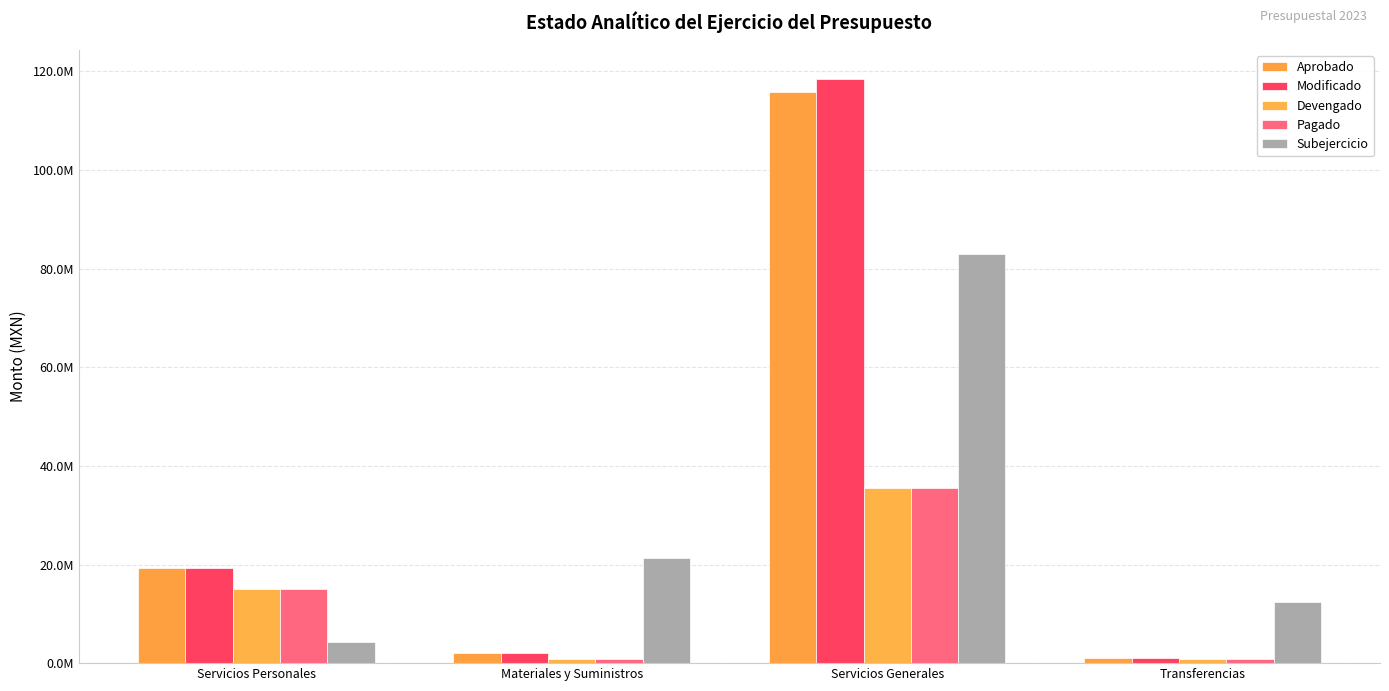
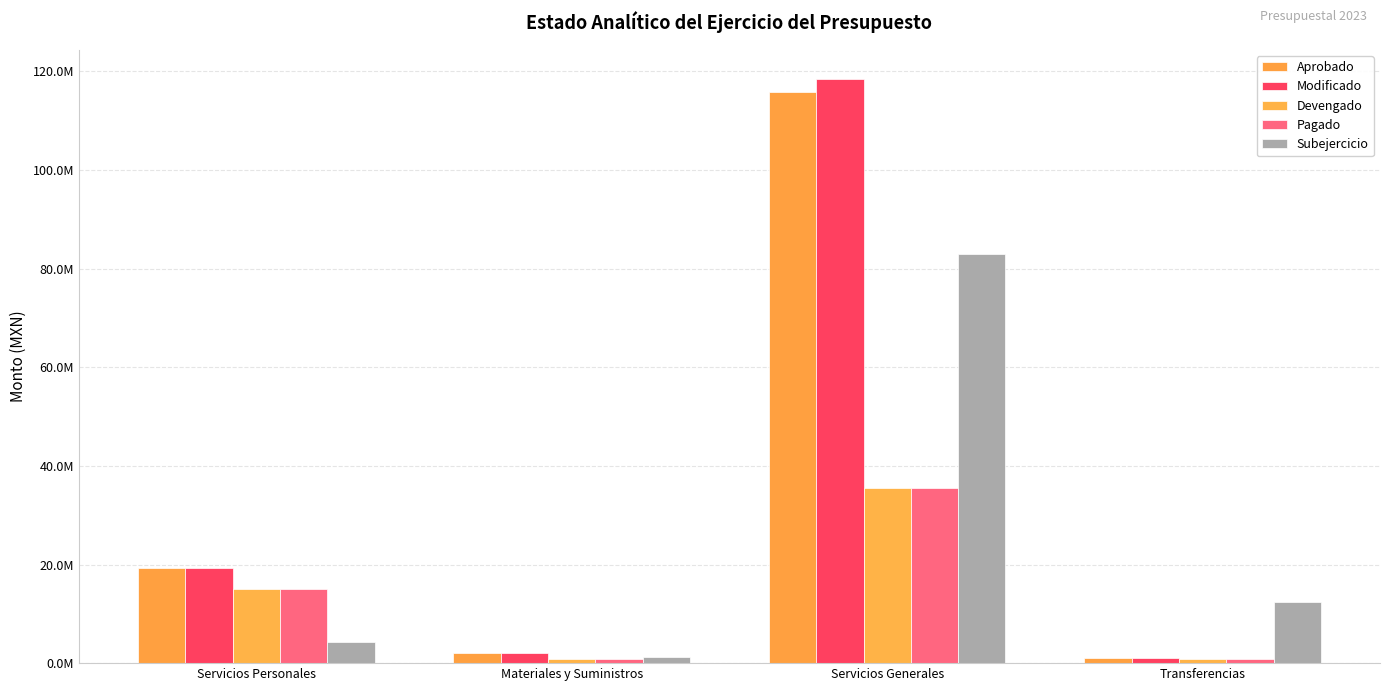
  {
    "Subejercicio": {
      "Servicios Personales": 4000000,
-     "Materiales y Suministros": 21000000,
+     "Materiales y Suministros": 1000000,
      "Servicios Generales": 83000000,
      "Transferencias": 12000000
    }
  }
